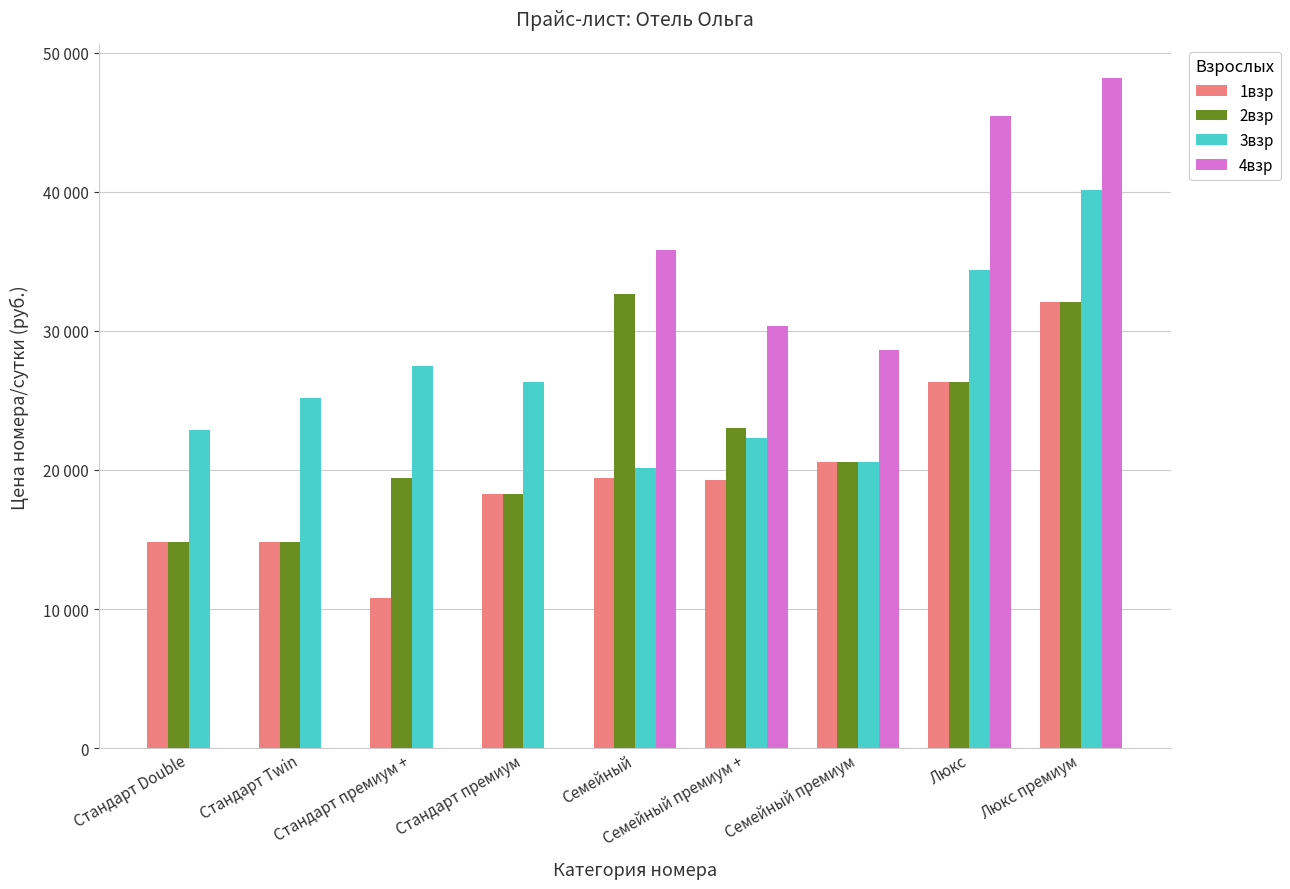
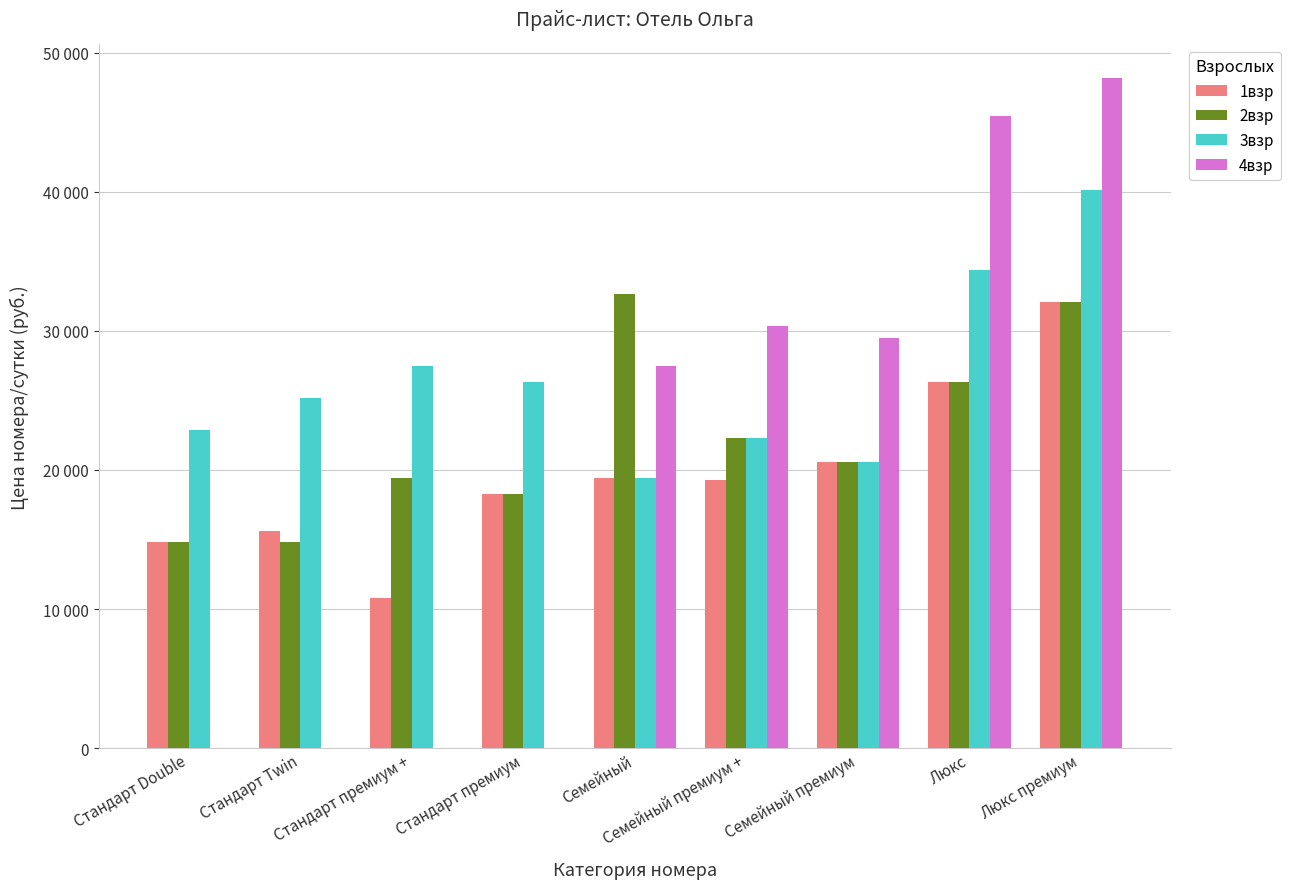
  {
    "1взр": {
      "Стандарт Double": 14800,
-     "Стандарт Twin": 14800,
+     "Стандарт Twin": 15600,
      "Стандарт премиум +": 10800,
      "Стандарт премиум": 18300,
      "Cемейный": 19400,
      "Cемейный премиум +": 19300,
      "Cемейный премиум": 20600,
      "Люкс": 26300,
      "Люкс премиум": 32100
    },
    "2взр": {
      "Стандарт Double": 14800,
      "Стандарт Twin": 14800,
      "Стандарт премиум +": 19400,
      "Стандарт премиум": 18300,
      "Cемейный": 32600,
-     "Cемейный премиум +": 23000,
+     "Cемейный премиум +": 22300,
      "Cемейный премиум": 20600,
      "Люкс": 26300,
      "Люкс премиум": 32100
    },
    "3взр": {
      "Стандарт Double": 22900,
      "Стандарт Twin": 25200,
      "Стандарт премиум +": 27500,
      "Стандарт премиум": 26300,
-     "Cемейный": 20200,
+     "Cемейный": 19400,
      "Cемейный премиум +": 22300,
      "Cемейный премиум": 20600,
      "Люкс": 34400,
      "Люкс премиум": 40100
    },
    "4взр": {
      "Стандарт Double": 0,
      "Стандарт Twin": 0,
      "Стандарт премиум +": 0,
      "Стандарт премиум": 0,
-     "Cемейный": 35800,
+     "Cемейный": 27500,
      "Cемейный премиум +": 30400,
-     "Cемейный премиум": 28600,
+     "Cемейный премиум": 29500,
      "Люкс": 45400,
      "Люкс премиум": 48200
    }
  }
